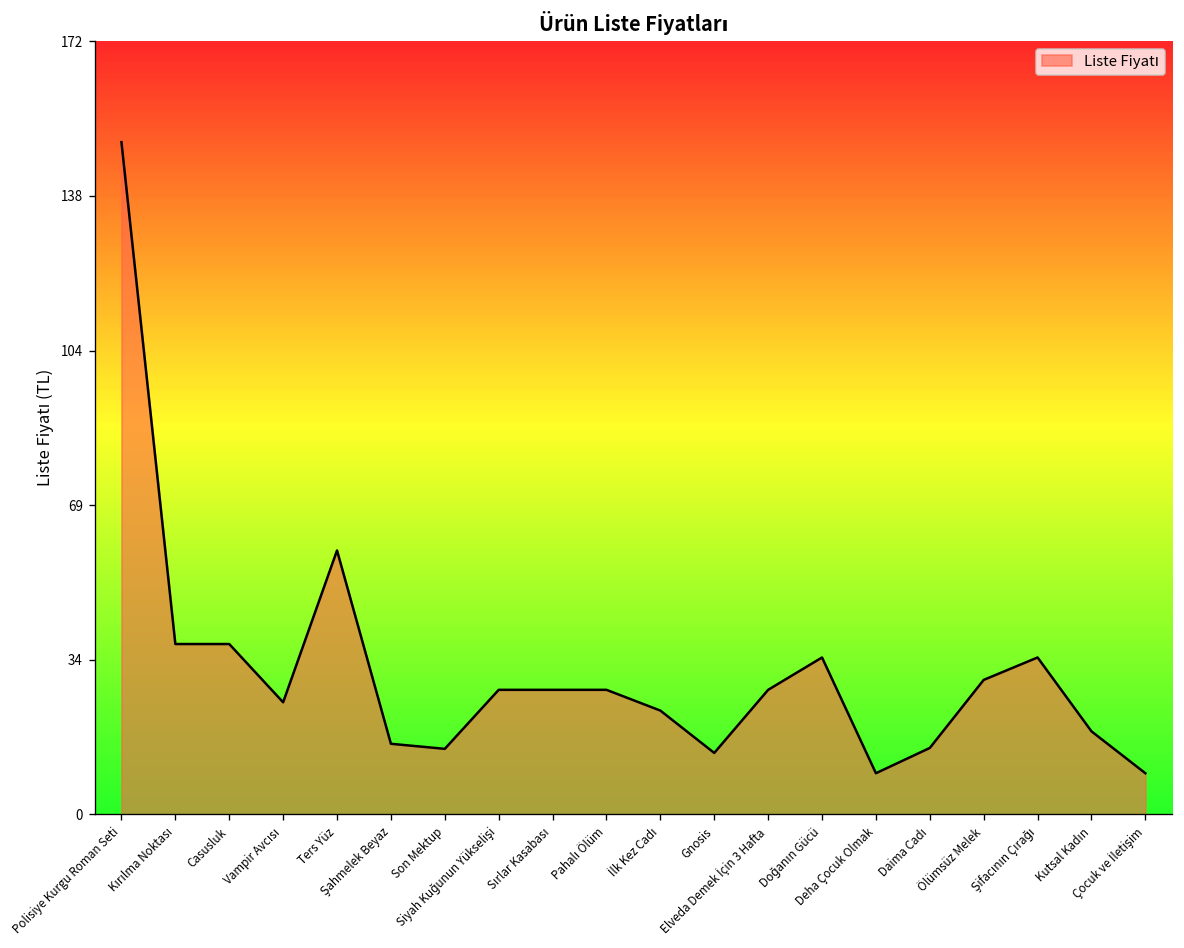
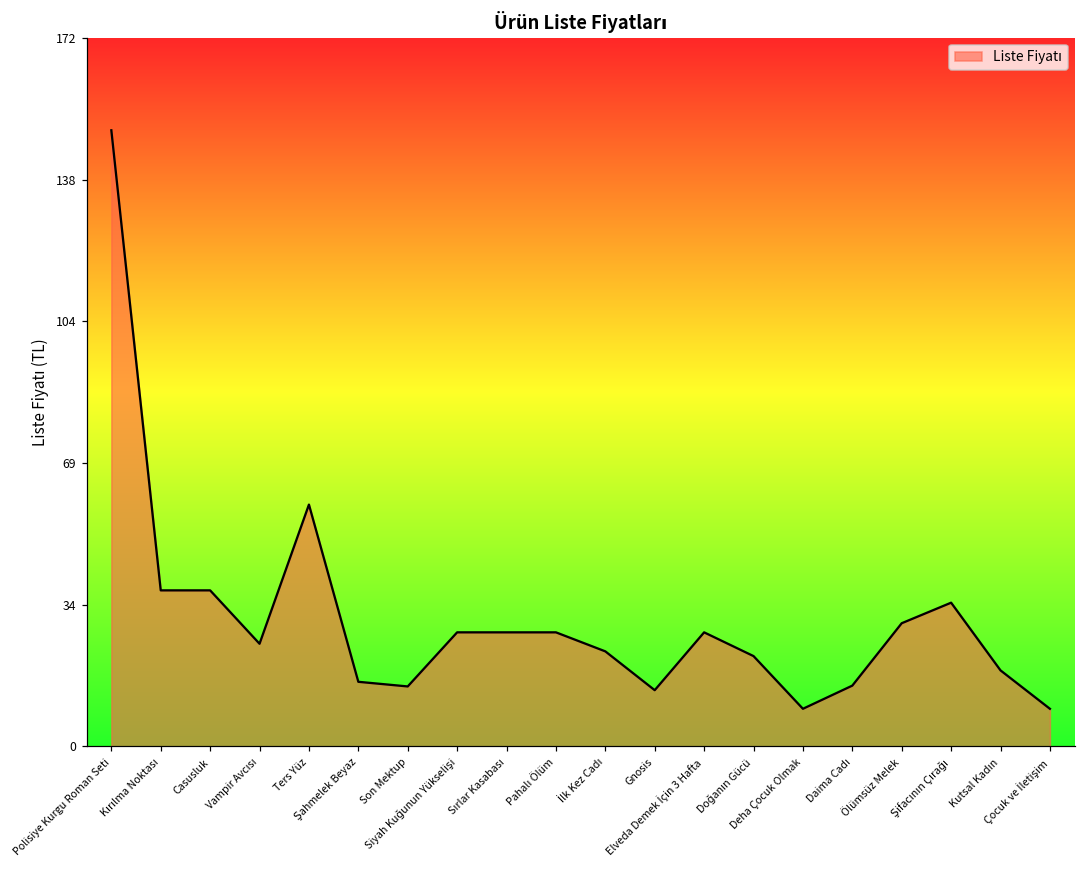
  {
    "Polisiye Kurgu Roman Seti": 150,
    "Kırılma Noktası": 38,
    "Casusluk": 38,
    "Vampir Avcısı": 25,
    "Ters Yüz": 59,
    "Şahmelek Beyaz": 16,
    "Son Mektup": 15,
    "Siyah Kuğunun Yükselişi": 28,
    "Sırlar Kasabası": 28,
    "Pahalı Ölüm": 28,
    "İlk Kez Cadı": 23,
    "Gnosis": 14,
    "Elveda Demek İçin 3 Hafta": 28,
-   "Doğanın Gücü": 35,
+   "Doğanın Gücü": 22,
    "Deha Çocuk Olmak": 9,
    "Daima Cadı": 15,
    "Ölümsüz Melek": 30,
    "Şifacının Çırağı": 35,
    "Kutsal Kadın": 19,
    "Çocuk ve İletişim": 9
  }
